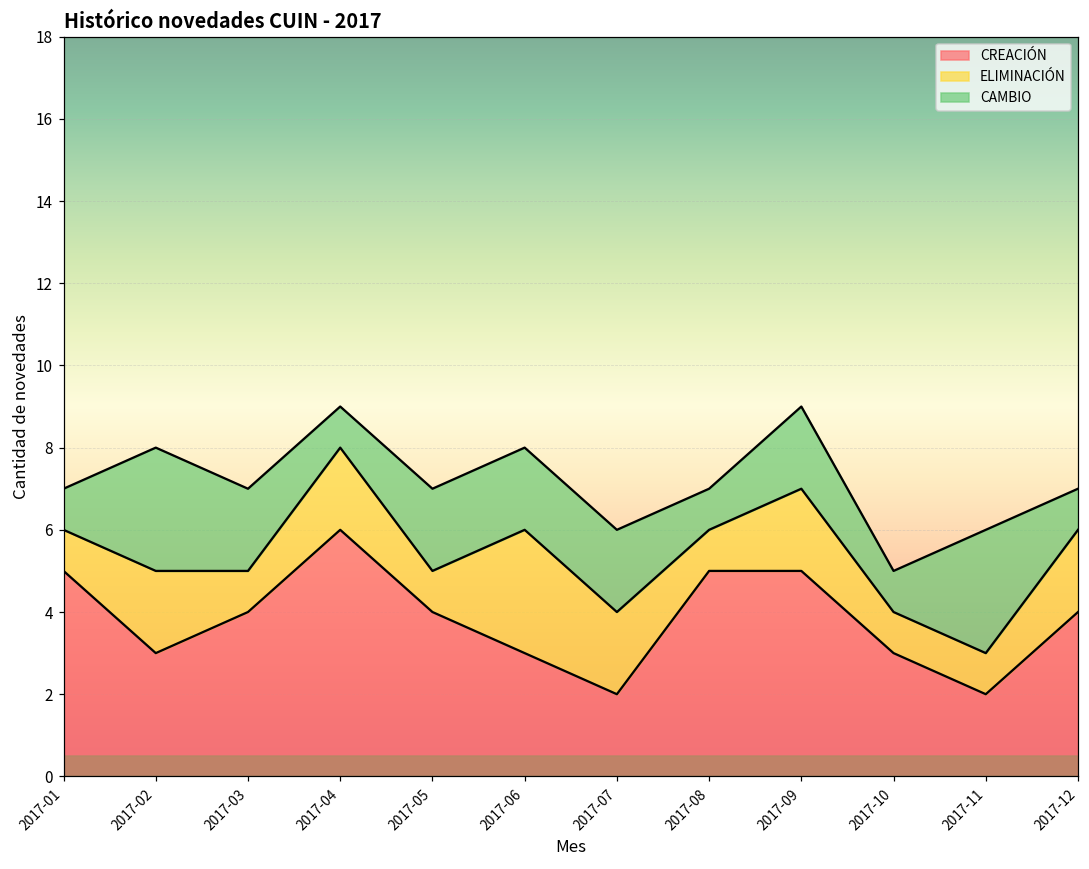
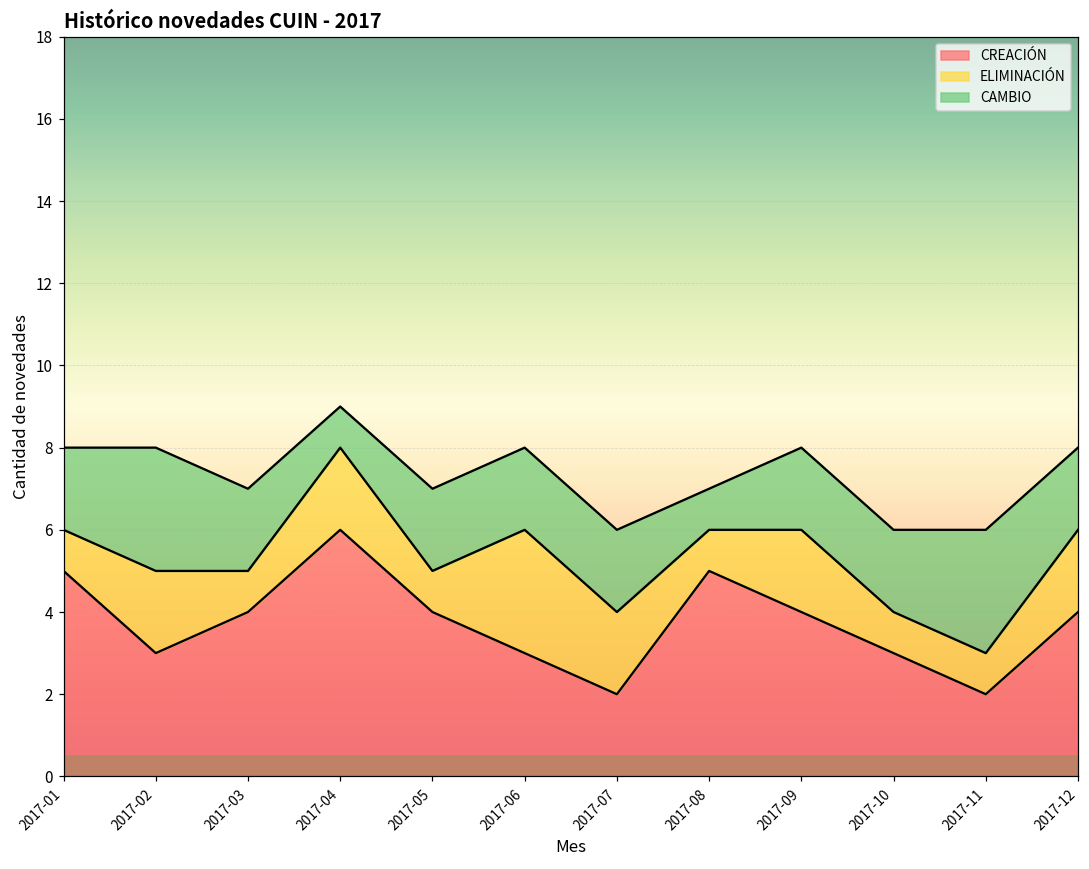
  {
    "CREACIÓN": {
      "2017-01": 5,
      "2017-02": 3,
      "2017-03": 4,
      "2017-04": 6,
      "2017-05": 4,
      "2017-06": 3,
      "2017-07": 2,
      "2017-08": 5,
-     "2017-09": 5,
+     "2017-09": 4,
      "2017-10": 3,
      "2017-11": 2,
      "2017-12": 4
    },
    "ELIMINACIÓN": {
      "2017-01": 6,
      "2017-02": 5,
      "2017-03": 5,
      "2017-04": 8,
      "2017-05": 5,
      "2017-06": 6,
      "2017-07": 4,
      "2017-08": 6,
      "2017-10": 4,
      "2017-11": 3,
      "2017-12": 6
    },
    "CAMBIO": {
-     "2017-01": 1,
+     "2017-01": 2,
      "2017-02": 3,
      "2017-03": 2,
      "2017-04": 1,
      "2017-05": 2,
      "2017-06": 2,
      "2017-07": 2,
      "2017-08": 1,
      "2017-09": 2,
-     "2017-10": 1,
+     "2017-10": 2,
      "2017-11": 3,
-     "2017-12": 1
+     "2017-12": 2
    }
  }
